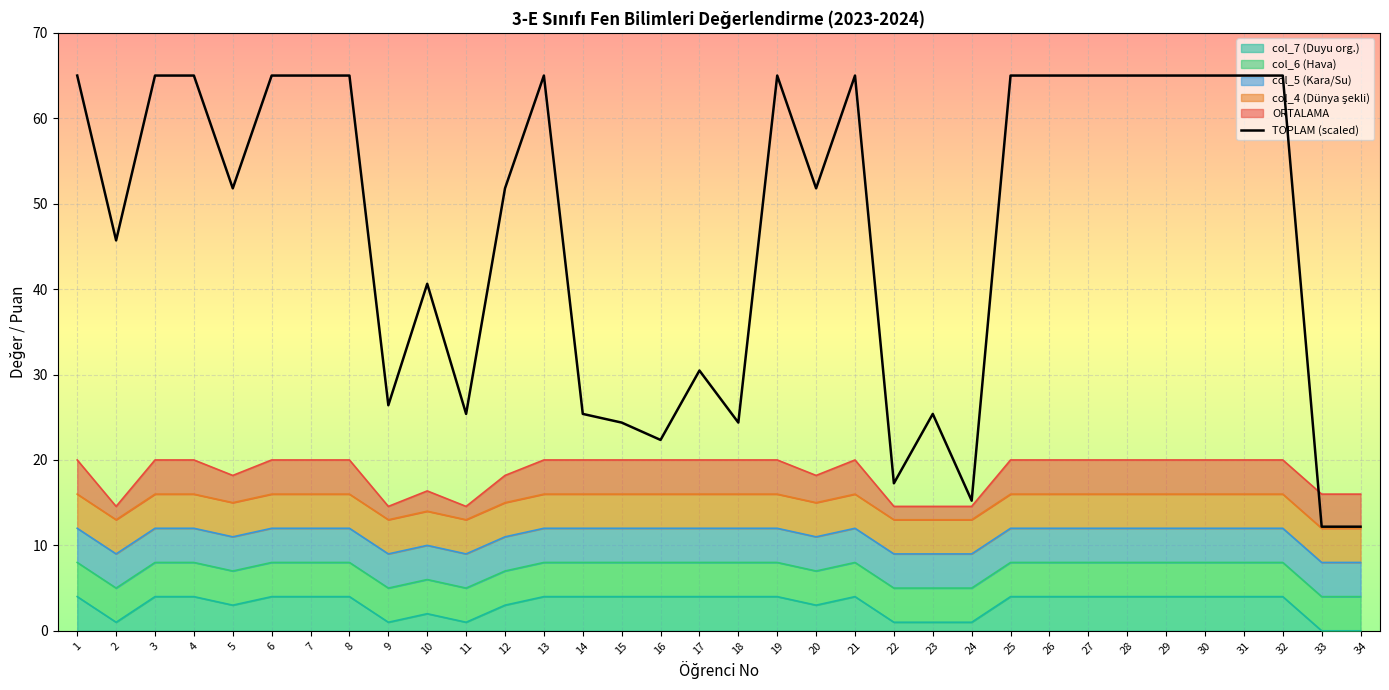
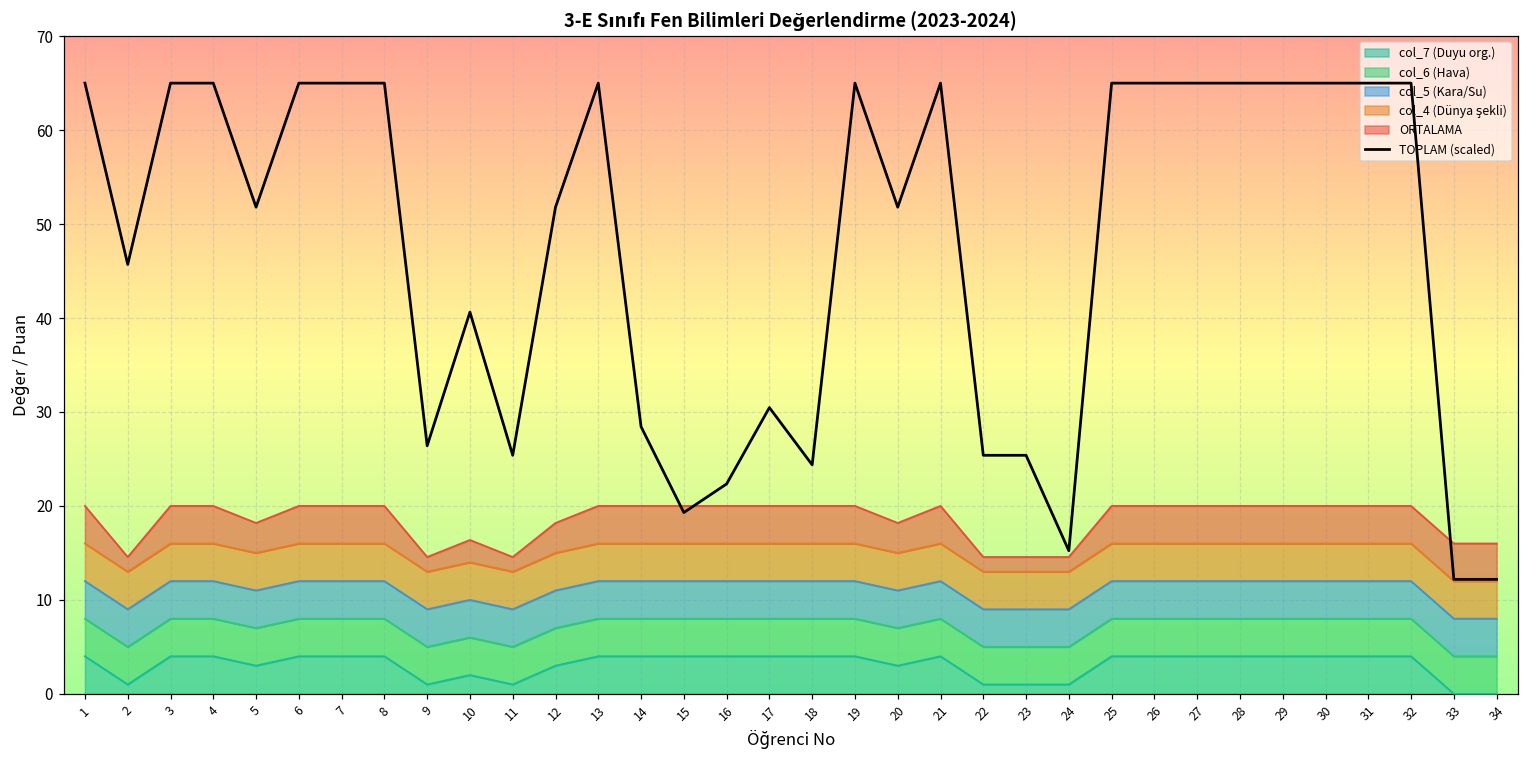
  {
    "col_5 (Kara/Su)": {
      "1": 12,
      "2": 9,
      "3": 12,
      "4": 12,
      "5": 11,
      "6": 12,
      "7": 12,
      "8": 12,
      "9": 9,
      "10": 10,
      "11": 9,
      "12": 11,
      "13": 12,
      "14": 12,
      "15": 12,
      "16": 12,
      "17": 12,
      "18": 12,
      "19": 12,
      "20": 11,
      "21": 12,
      "22": 9,
      "23": 9,
      "24": 9,
      "25": 12,
      "26": 12,
      "27": 12,
      "28": 12,
      "29": 12,
      "30": 12,
      "31": 12,
      "32": 12,
      "33": 8,
      "34": 8
    },
    "TOPLAM (scaled)": {
      "1": 65,
      "2": 46,
      "3": 65,
      "4": 65,
      "5": 52,
      "6": 65,
      "7": 65,
      "8": 65,
      "9": 26,
      "10": 41,
      "11": 25,
      "12": 52,
      "13": 65,
-     "14": 25,
-     "15": 24,
+     "14": 28,
+     "15": 19,
      "16": 22,
      "17": 30,
      "18": 24,
      "19": 65,
      "20": 52,
      "21": 65,
-     "22": 17,
+     "22": 25,
      "23": 25,
      "24": 15,
      "25": 65,
      "26": 65,
      "27": 65,
      "28": 65,
      "29": 65,
      "30": 65
    }
  }
